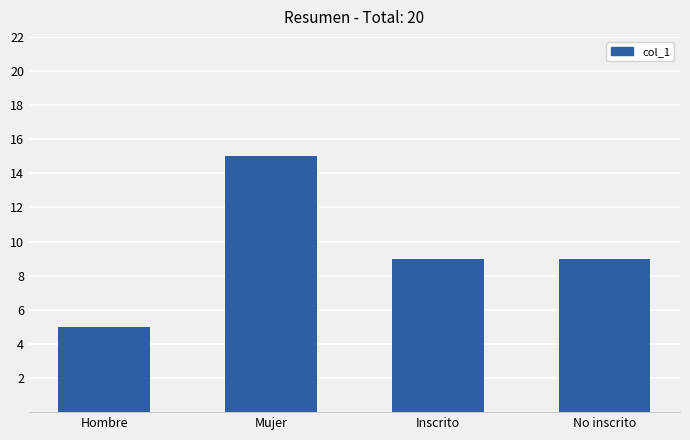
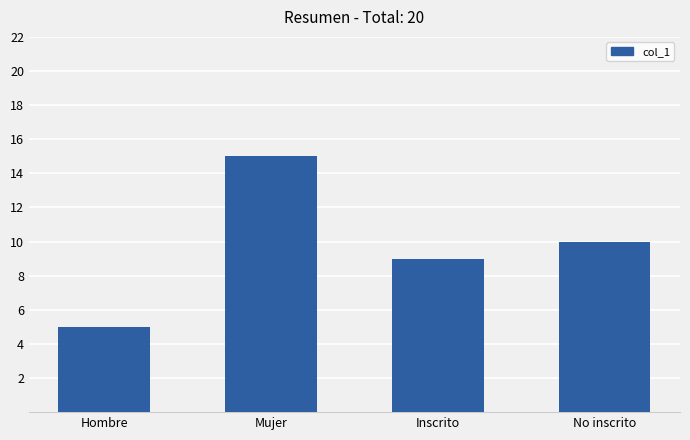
  {
    "Hombre": 5,
    "Mujer": 15,
    "Inscrito": 9,
-   "No inscrito": 9
+   "No inscrito": 10
  }
